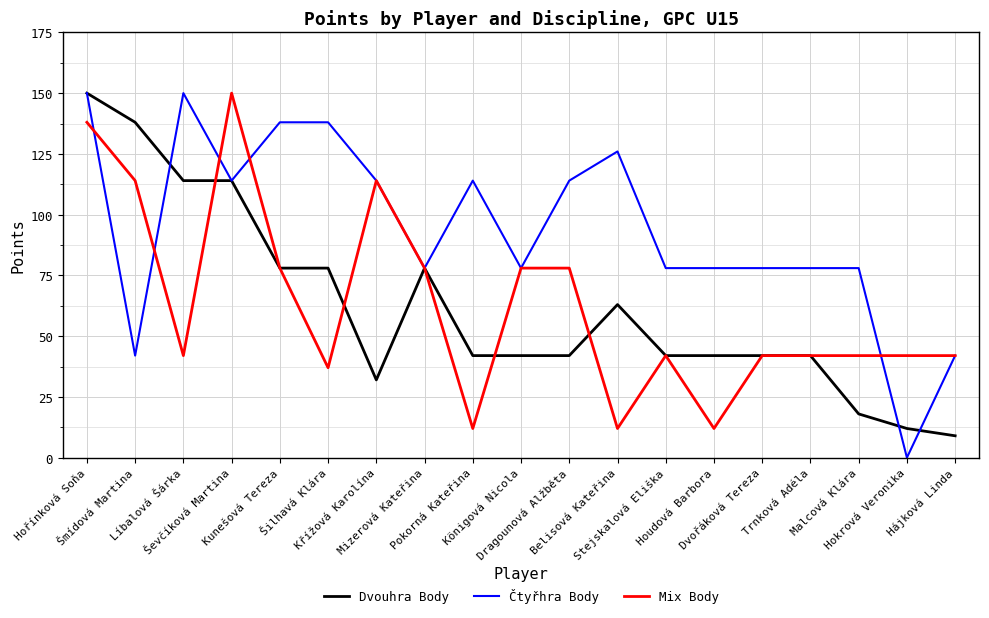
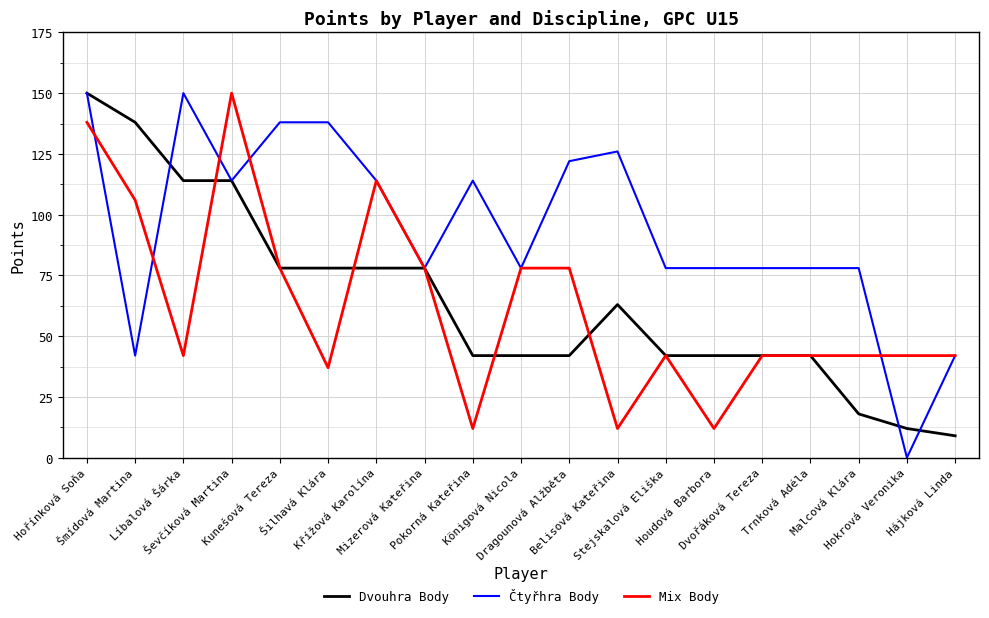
  {
    "Dvouhra Body": {
      "Šmídová Martina": 138,
      "Líbalová Šárka": 114,
      "Šilhavá Klára": 78,
-     "Křížová Karolína": 32,
+     "Křížová Karolína": 78,
      "Pokorná Kateřina": 42,
      "Königová Nicola": 42,
      "Dragounová Alžběta": 42,
      "Belisová Kateřina": 63,
      "Houdová Barbora": 42,
      "Malcová Klára": 18,
      "Hokrová Veronika": 12,
      "Hájková Linda": 9
    },
    "Čtyřhra Body": {
      "Šmídová Martina": 42,
      "Líbalová Šárka": 150,
      "Kunešová Tereza": 138,
      "Šilhavá Klára": 138,
      "Pokorná Kateřina": 114,
-     "Dragounová Alžběta": 114,
+     "Dragounová Alžběta": 122,
      "Belisová Kateřina": 126,
      "Stejskalová Eliška": 78,
      "Houdová Barbora": 78,
      "Dvořáková Tereza": 78,
      "Trnková Adéla": 78,
      "Malcová Klára": 78,
      "Hokrová Veronika": 0
    },
    "Mix Body": {
      "Hořínková Soňa": 138,
-     "Šmídová Martina": 114,
+     "Šmídová Martina": 106,
      "Líbalová Šárka": 42,
      "Ševčíková Martina": 150,
      "Šilhavá Klára": 37,
      "Pokorná Kateřina": 12,
      "Dragounová Alžběta": 78,
      "Belisová Kateřina": 12,
      "Houdová Barbora": 12,
      "Malcová Klára": 42,
      "Hokrová Veronika": 42
    }
  }
